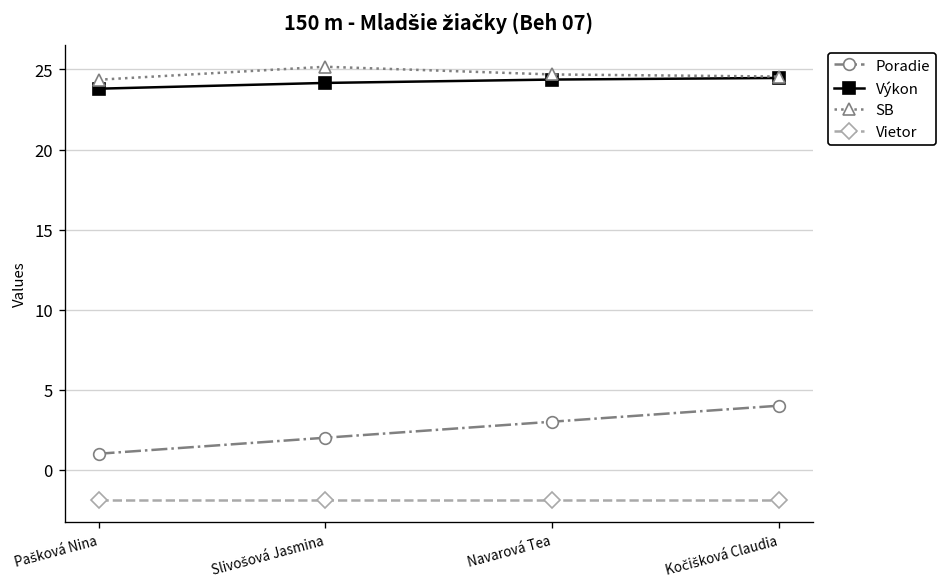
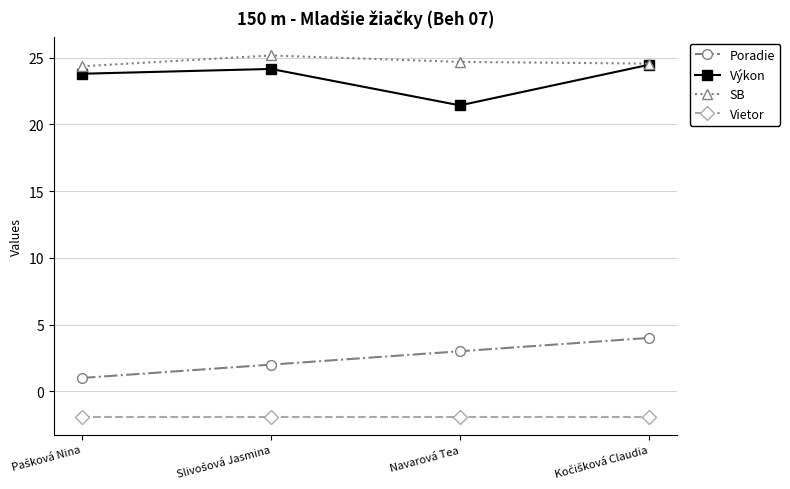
  {
    "Výkon": {
      "Pašková Nina": 23.8,
      "Slivošová Jasmina": 24.2,
-     "Navarová Tea": 24.4
+     "Navarová Tea": 21.4
    },
    "Vietor": {
      "Pašková Nina": -1.9,
      "Slivošová Jasmina": -1.9,
      "Navarová Tea": -1.9,
      "Kočišková Claudia": -1.9
    }
  }
